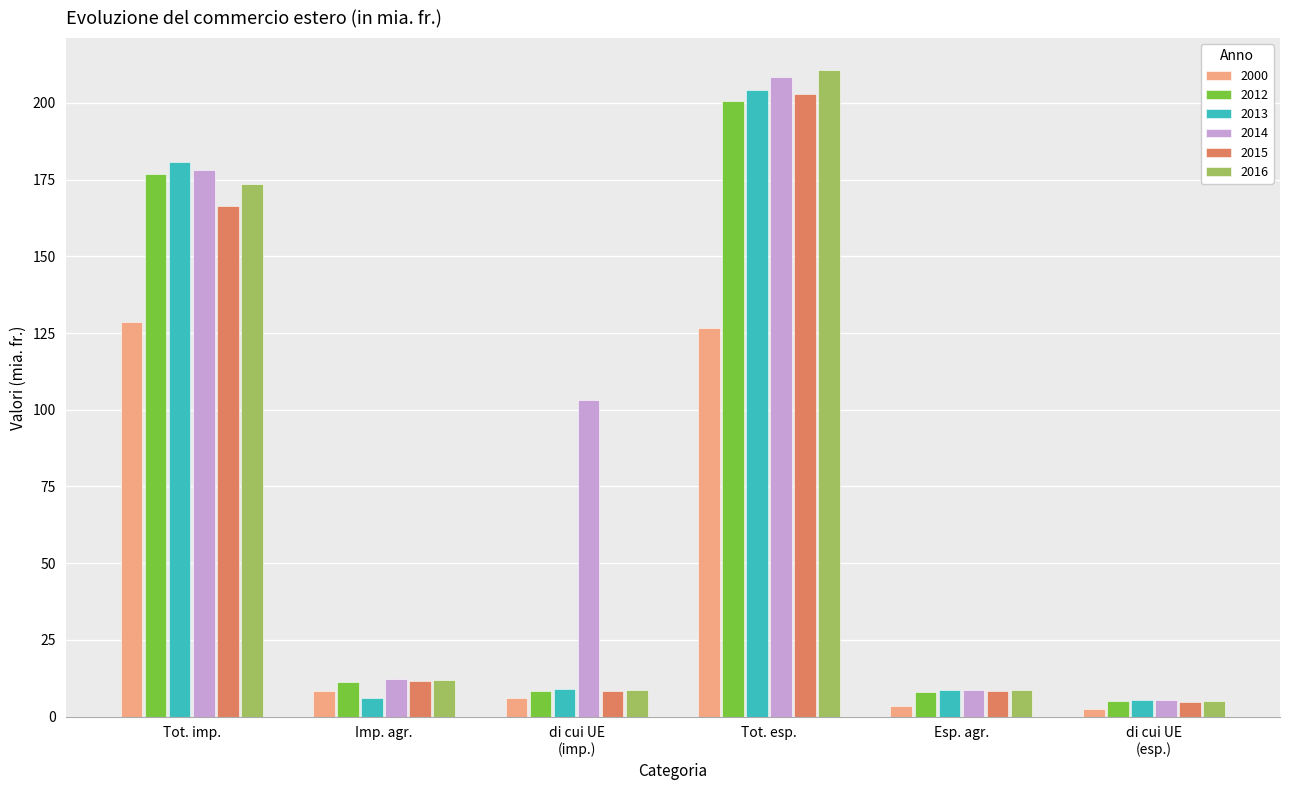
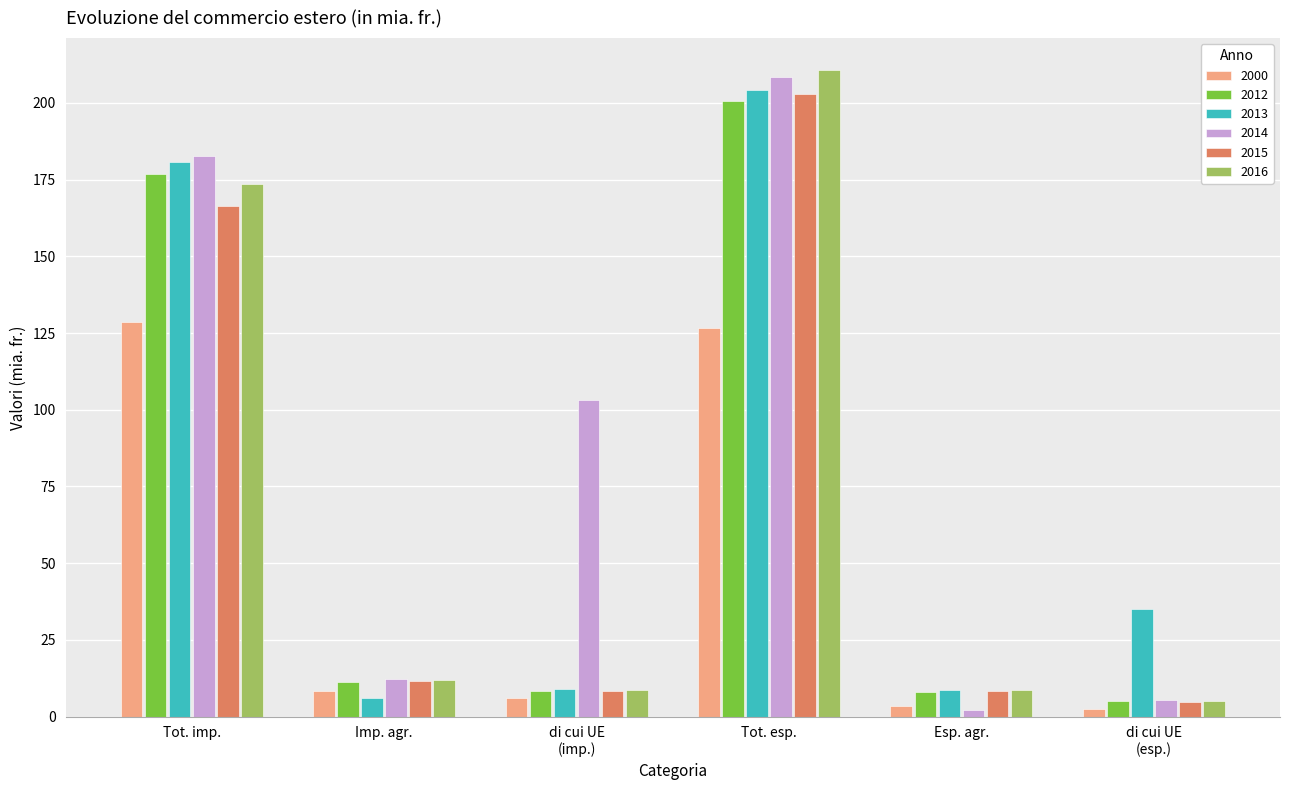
  {
    "2013": {
      "Tot. imp.": 181,
      "Imp. agr.": 6,
      "di cui UE (imp.)": 9,
      "Tot. esp.": 204,
      "Esp. agr.": 9,
-     "di cui UE (esp.)": 5
+     "di cui UE (esp.)": 35
    },
    "2014": {
-     "Tot. imp.": 178,
+     "Tot. imp.": 183,
      "Imp. agr.": 12,
      "di cui UE (imp.)": 103,
      "Tot. esp.": 208,
-     "Esp. agr.": 9,
+     "Esp. agr.": 2,
      "di cui UE (esp.)": 5
    }
  }
